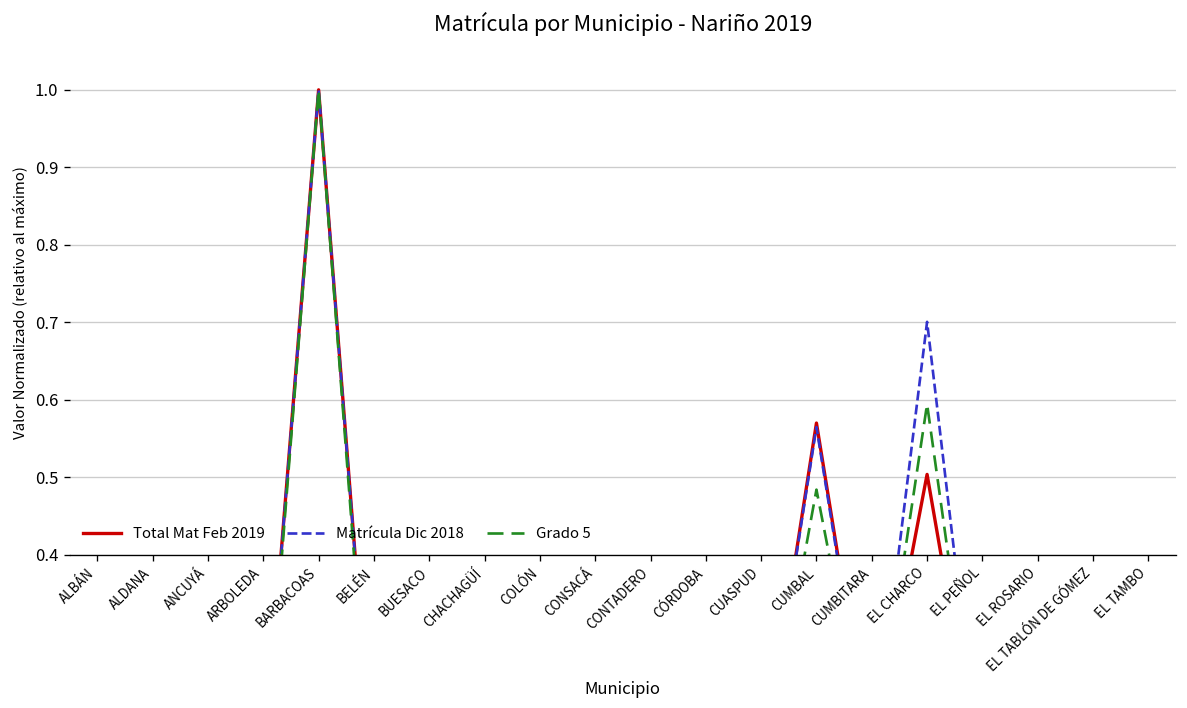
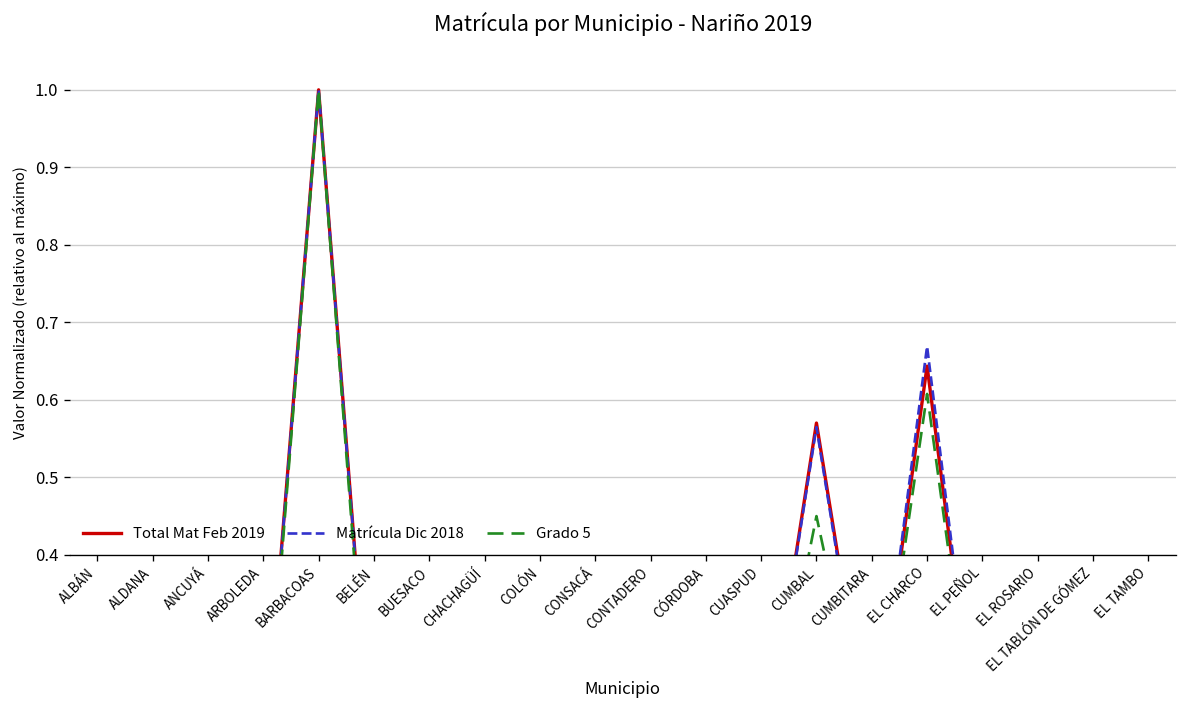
  {
    "Total Mat Feb 2019": {
      "CUMBAL": 0.57,
-     "EL CHARCO": 0.50
+     "EL CHARCO": 0.64
    },
    "Matrícula Dic 2018": {
      "CUMBAL": 0.56,
-     "EL CHARCO": 0.70
+     "EL CHARCO": 0.67
    },
    "Grado 5": {
-     "CUMBAL": 0.48,
-     "EL CHARCO": 0.59
+     "CUMBAL": 0.45,
+     "EL CHARCO": 0.61
    }
  }
